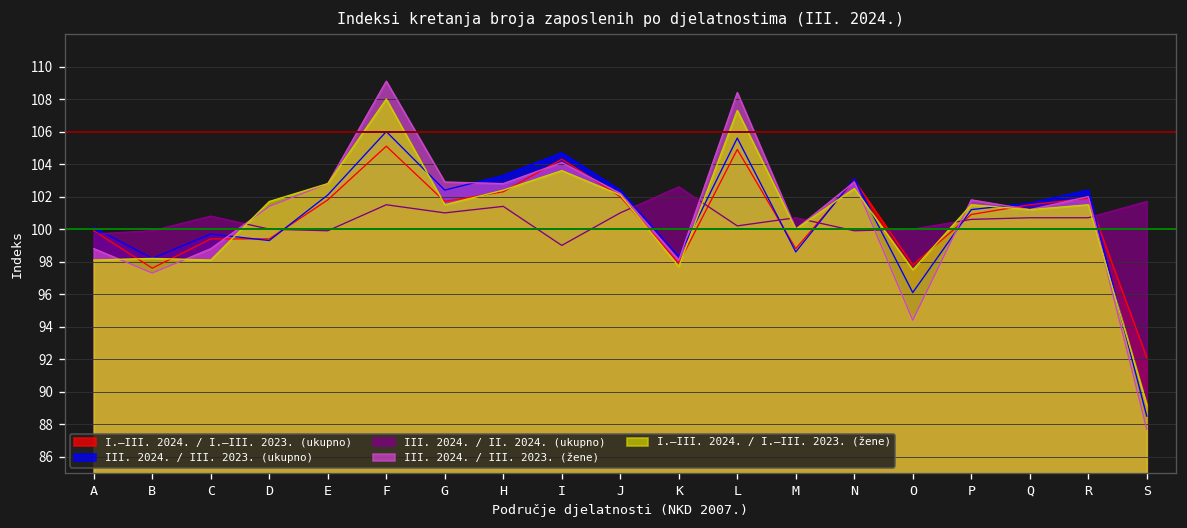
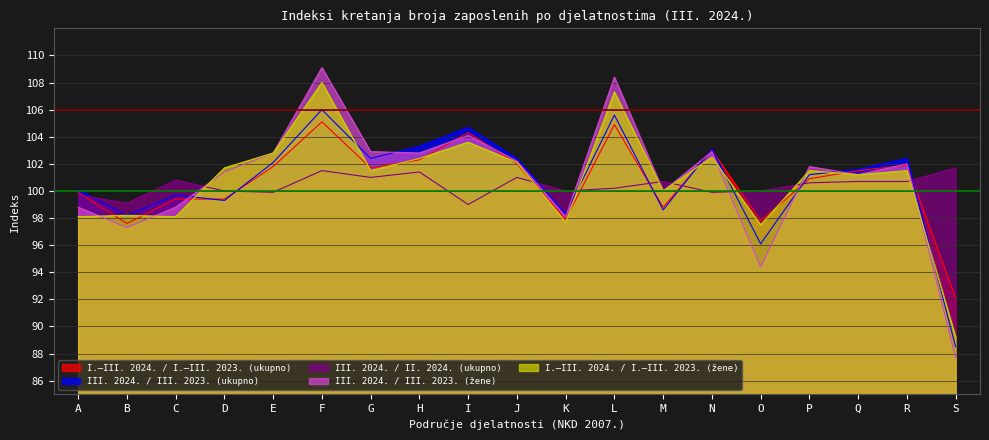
  {
    "I.–III. 2024. / I.–III. 2023. (ukupno)": {
      "A": 99.9,
      "B": 97.6,
      "C": 99.4,
      "E": 101.8,
      "F": 105.1,
      "G": 101.7,
      "I": 104.3,
      "K": 97.9,
      "L": 104.9,
      "M": 98.8,
      "O": 97.8,
      "P": 100.9,
      "S": 92.1
    },
    "III. 2024. / III. 2023. (ukupno)": {
      "A": 100.1,
      "C": 99.7,
      "E": 102.1,
      "F": 106.0,
      "G": 102.4,
      "H": 103.3,
      "I": 104.7,
      "J": 102.4,
      "K": 98.3,
      "L": 105.6,
      "M": 98.6,
      "O": 96.1,
      "P": 101.2,
      "R": 102.4,
      "S": 88.5
    },
    "III. 2024. / II. 2024. (ukupno)": {
      "A": 99.7,
-     "B": 99.9,
+     "B": 99.1,
      "C": 100.8,
      "D": 100.0,
      "E": 99.9,
      "F": 101.5,
      "G": 101.0,
      "H": 101.4,
      "I": 99.0,
      "J": 101.0,
-     "K": 102.6,
+     "K": 100.0,
      "L": 100.2,
      "M": 100.7,
      "N": 99.9,
      "O": 100.0,
      "P": 100.6,
      "Q": 100.7,
      "R": 100.7,
      "S": 101.7
    },
    "III. 2024. / III. 2023. (žene)": {
      "A": 98.8,
      "B": 97.3,
      "C": 98.8,
      "D": 101.4,
      "F": 109.1,
      "G": 102.9,
      "H": 102.8,
      "I": 104.1,
      "K": 98.1,
      "L": 108.4,
      "O": 94.4,
      "P": 101.8,
      "S": 87.7
    },
    "I.–III. 2024. / I.–III. 2023. (žene)": {
      "A": 98.1,
      "C": 98.1,
      "D": 101.7,
      "F": 108.0,
      "G": 101.5,
      "I": 103.6,
      "K": 97.7,
      "L": 107.3,
      "N": 102.5,
      "O": 97.5,
      "P": 101.5,
      "R": 101.5,
      "S": 89.2
    }
  }
